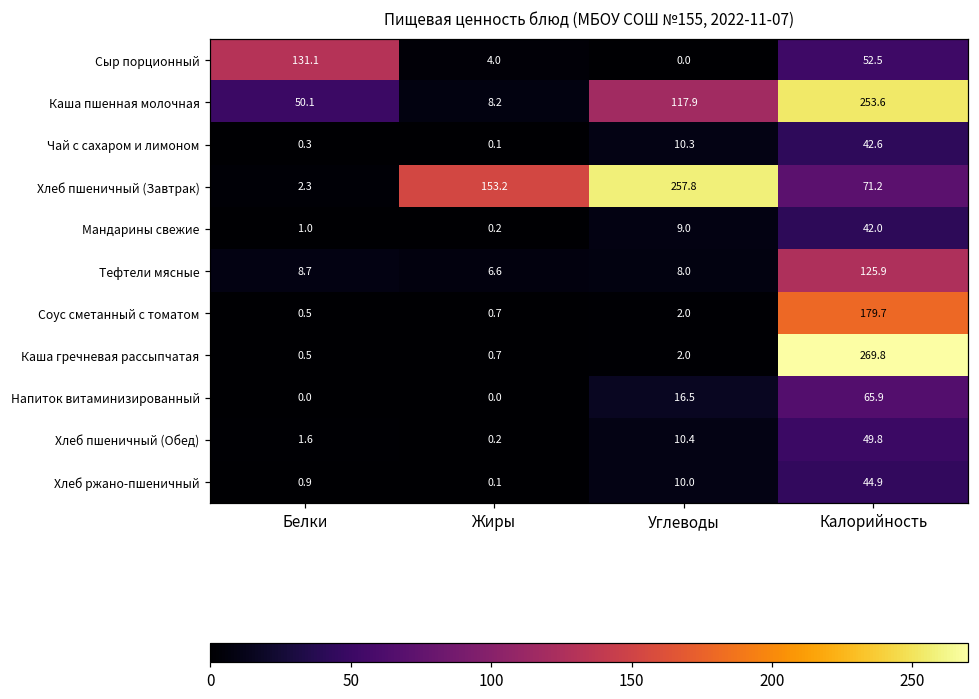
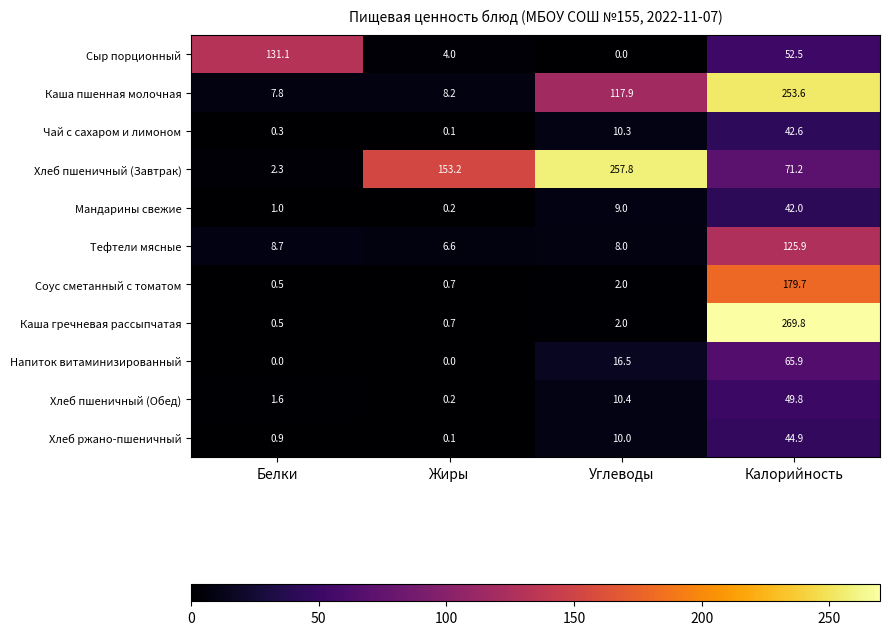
  {
    "Сыр порционный": {
      "Белки": 131.1,
      "Жиры": 4.0,
      "Углеводы": 0.0,
      "Калорийность": 52.5
    },
    "Каша пшенная молочная": {
-     "Белки": 50.1,
+     "Белки": 7.8,
      "Жиры": 8.2,
      "Углеводы": 117.9,
      "Калорийность": 253.6
    },
    "Чай с сахаром и лимоном": {
      "Белки": 0.3,
      "Жиры": 0.1,
      "Углеводы": 10.3,
      "Калорийность": 42.6
    },
    "Хлеб пшеничный (Завтрак)": {
      "Белки": 2.3,
      "Жиры": 153.2,
      "Углеводы": 257.8,
      "Калорийность": 71.2
    },
    "Мандарины свежие": {
      "Белки": 1.0,
      "Жиры": 0.2,
      "Углеводы": 9.0,
      "Калорийность": 42.0
    },
    "Тефтели мясные": {
      "Белки": 8.7,
      "Жиры": 6.6,
      "Углеводы": 8.0,
      "Калорийность": 125.9
    },
    "Соус сметанный с томатом": {
      "Белки": 0.5,
      "Жиры": 0.7,
      "Углеводы": 2.0,
      "Калорийность": 179.7
    },
    "Каша гречневая рассыпчатая": {
      "Белки": 0.5,
      "Жиры": 0.7,
      "Углеводы": 2.0,
      "Калорийность": 269.8
    },
    "Напиток витаминизированный": {
      "Белки": 0.0,
      "Жиры": 0.0,
      "Углеводы": 16.5,
      "Калорийность": 65.9
    },
    "Хлеб пшеничный (Обед)": {
      "Белки": 1.6,
      "Жиры": 0.2,
      "Углеводы": 10.4,
      "Калорийность": 49.8
    },
    "Хлеб ржано-пшеничный": {
      "Белки": 0.9,
      "Жиры": 0.1,
      "Углеводы": 10.0,
      "Калорийность": 44.9
    }
  }
